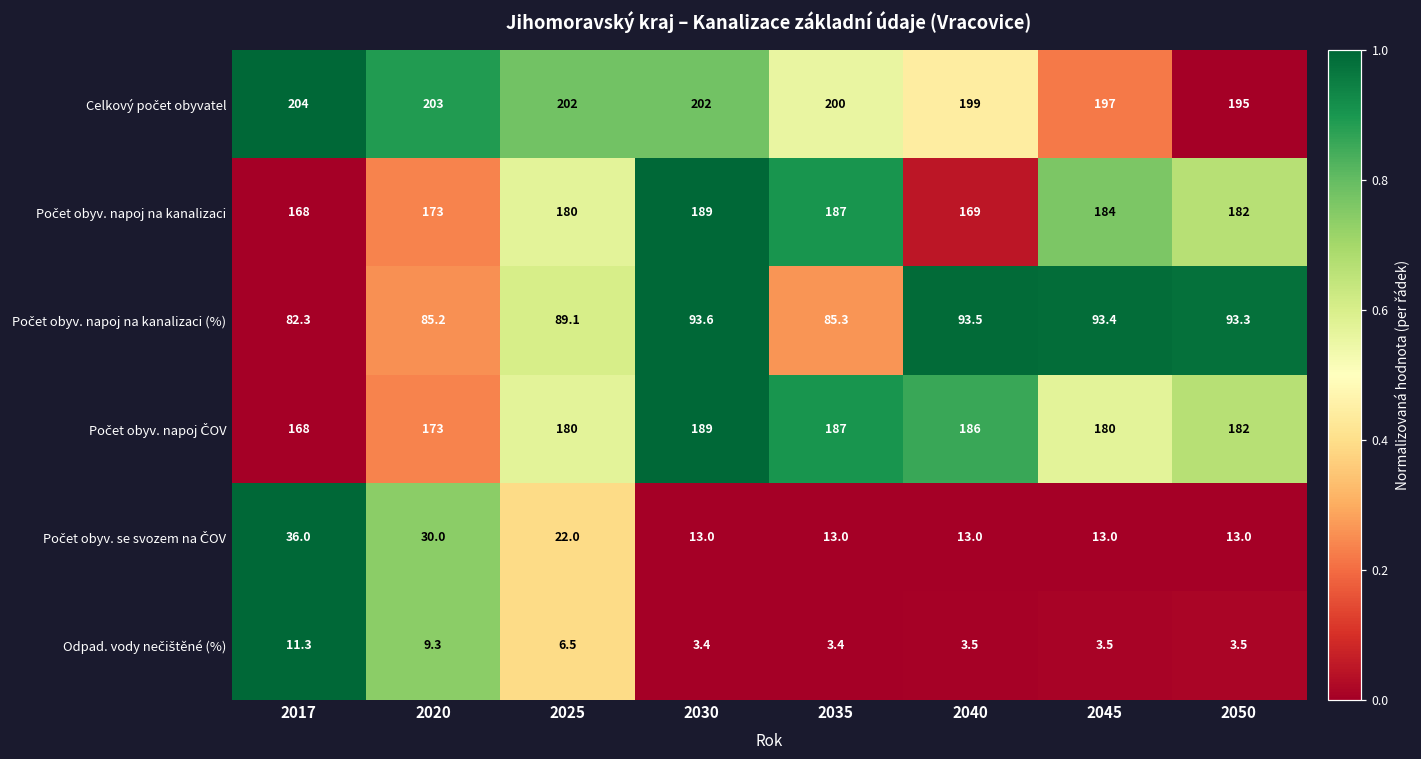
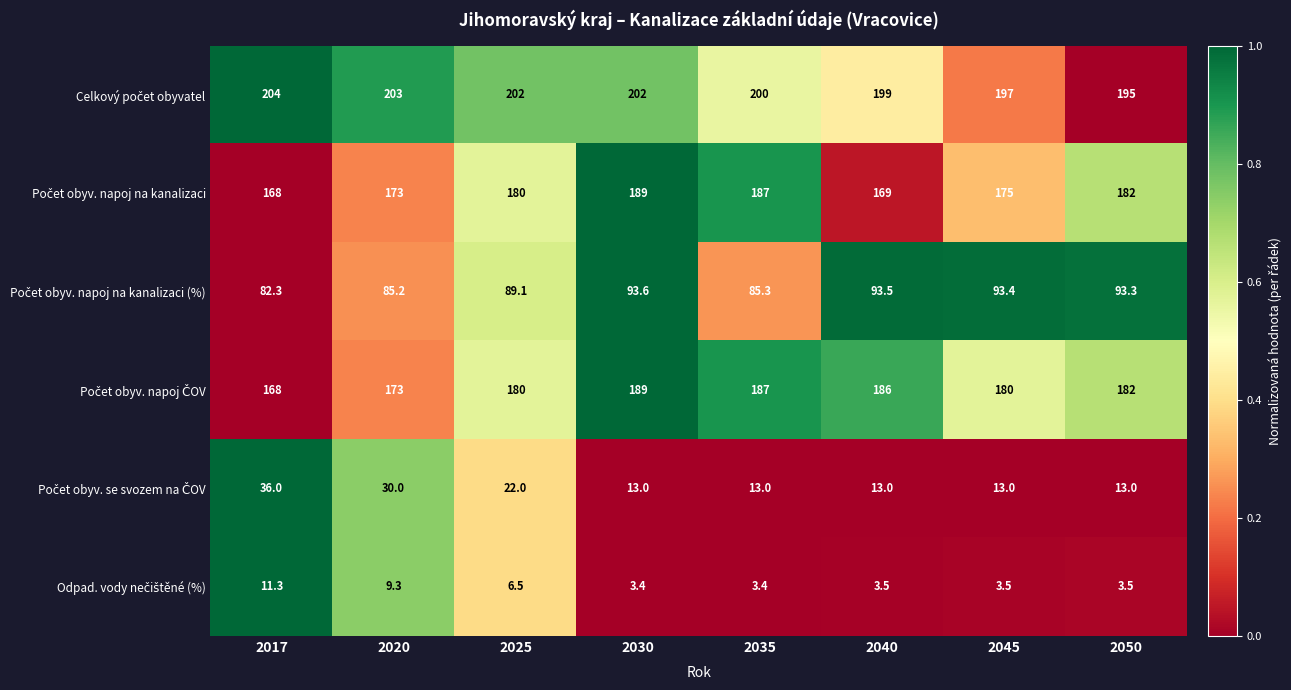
  {
    "Celkový počet obyvatel": {
      "2017": 204,
      "2020": 203,
      "2025": 202,
      "2030": 202,
      "2035": 200,
      "2040": 199,
      "2045": 197,
      "2050": 195
    },
    "Počet obyv. napoj na kanalizaci": {
      "2017": 168,
      "2020": 173,
      "2025": 180,
      "2030": 189,
      "2035": 187,
      "2040": 169,
-     "2045": 184,
+     "2045": 175,
      "2050": 182
    },
    "Počet obyv. napoj na kanalizaci (%)": {
      "2017": 82.3,
      "2020": 85.2,
      "2025": 89.1,
      "2030": 93.6,
      "2035": 85.3,
      "2040": 93.5,
      "2045": 93.4,
      "2050": 93.3
    },
    "Počet obyv. napoj ČOV": {
      "2017": 168,
      "2020": 173,
      "2025": 180,
      "2030": 189,
      "2035": 187,
      "2040": 186,
      "2045": 180,
      "2050": 182
    },
    "Počet obyv. se svozem na ČOV": {
      "2017": 36.0,
      "2020": 30.0,
      "2025": 22.0,
      "2030": 13.0,
      "2035": 13.0,
      "2040": 13.0,
      "2045": 13.0,
      "2050": 13.0
    },
    "Odpad. vody nečištěné (%)": {
      "2017": 11.3,
      "2020": 9.3,
      "2025": 6.5,
      "2030": 3.4,
      "2035": 3.4,
      "2040": 3.5,
      "2045": 3.5,
      "2050": 3.5
    }
  }
